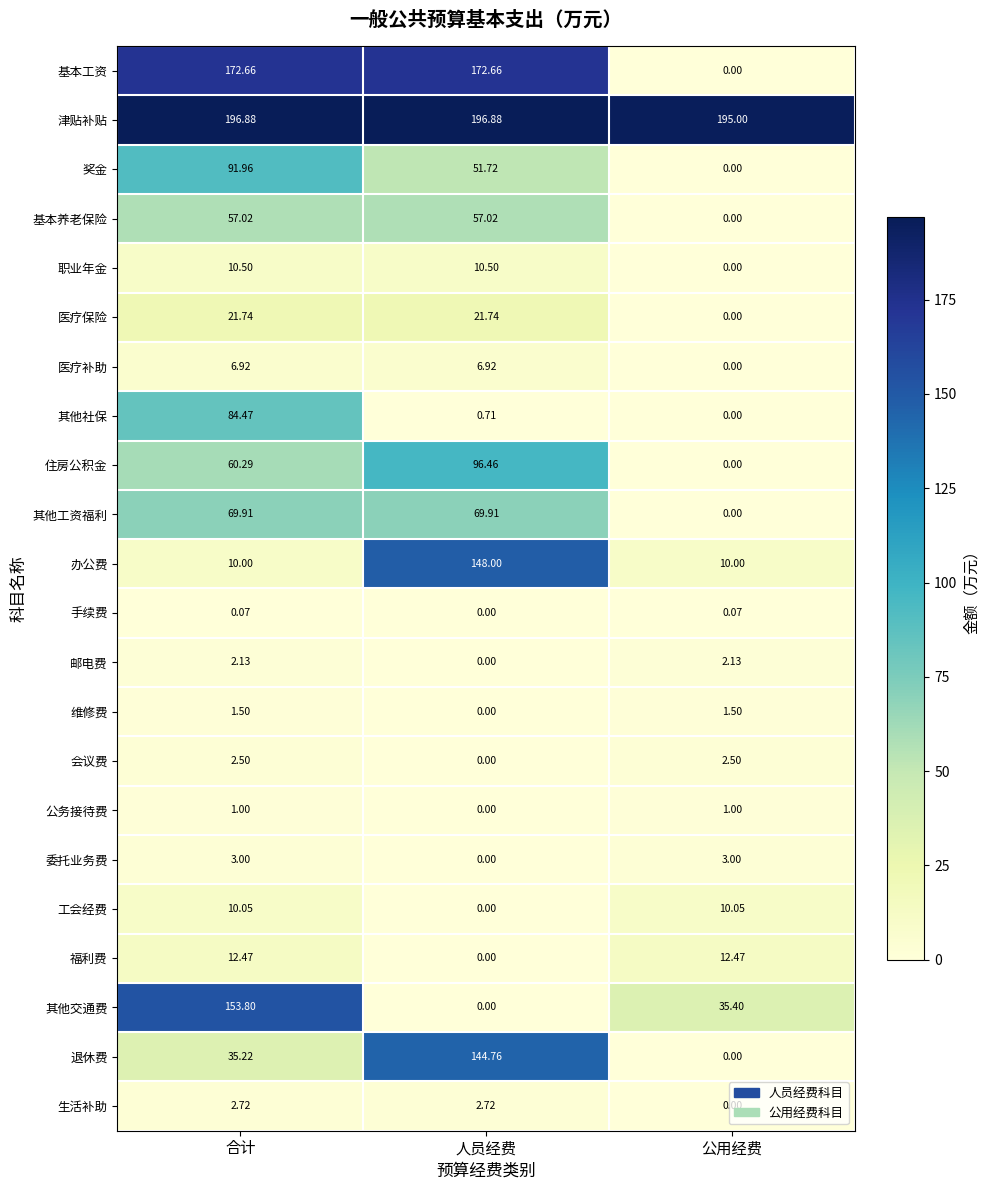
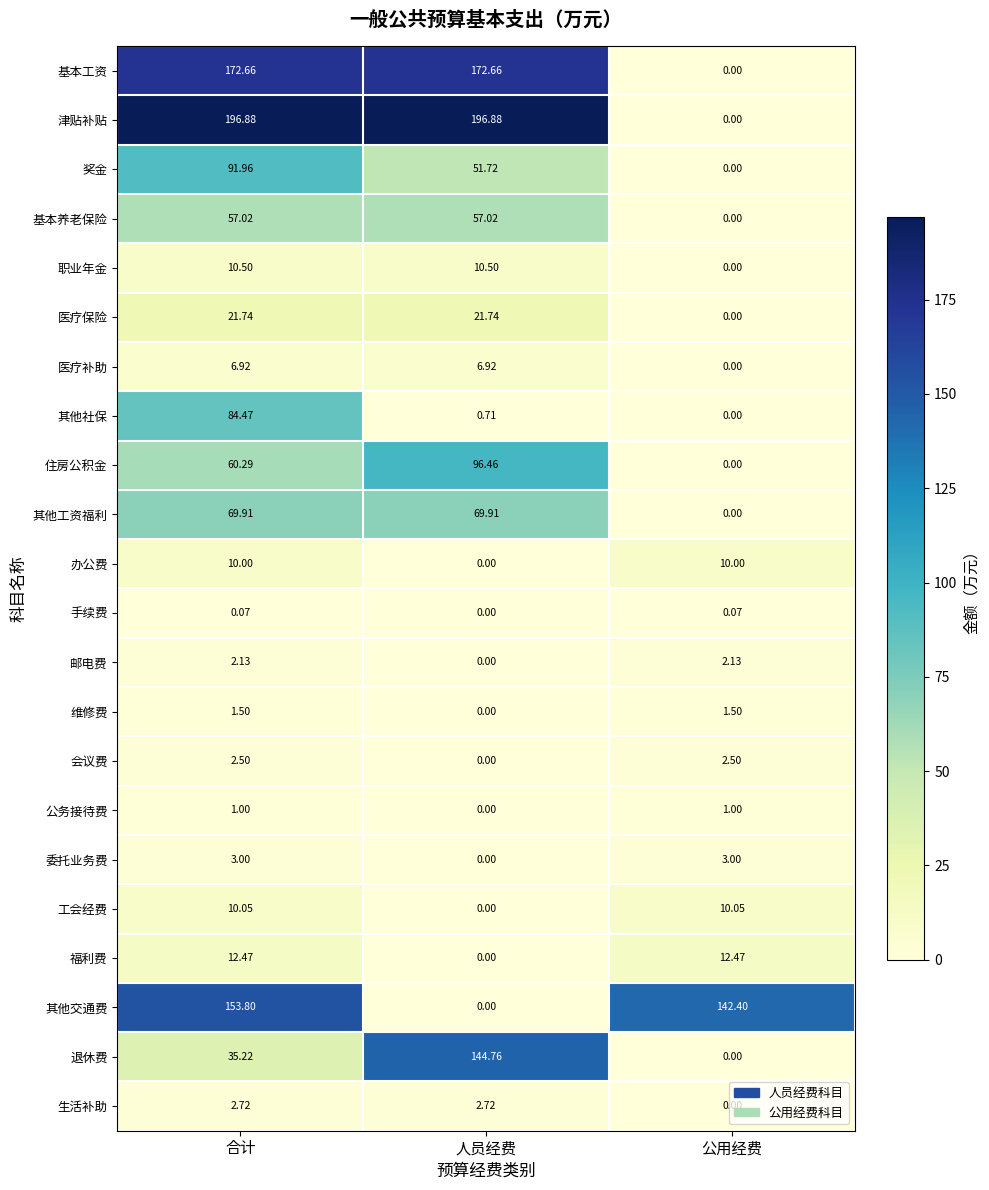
  {
    "基本工资": {
      "合计": 172.66,
      "人员经费": 172.66,
      "公用经费": 0.00
    },
    "津贴补贴": {
      "合计": 196.88,
      "人员经费": 196.88,
-     "公用经费": 195.00
+     "公用经费": 0.00
    },
    "奖金": {
      "合计": 91.96,
      "人员经费": 51.72,
      "公用经费": 0.00
    },
    "基本养老保险": {
      "合计": 57.02,
      "人员经费": 57.02,
      "公用经费": 0.00
    },
    "职业年金": {
      "合计": 10.50,
      "人员经费": 10.50,
      "公用经费": 0.00
    },
    "医疗保险": {
      "合计": 21.74,
      "人员经费": 21.74,
      "公用经费": 0.00
    },
    "医疗补助": {
      "合计": 6.92,
      "人员经费": 6.92,
      "公用经费": 0.00
    },
    "其他社保": {
      "合计": 84.47,
      "人员经费": 0.71,
      "公用经费": 0.00
    },
    "住房公积金": {
      "合计": 60.29,
      "人员经费": 96.46,
      "公用经费": 0.00
    },
    "其他工资福利": {
      "合计": 69.91,
      "人员经费": 69.91,
      "公用经费": 0.00
    },
    "办公费": {
      "合计": 10.00,
-     "人员经费": 148.00,
+     "人员经费": 0.00,
      "公用经费": 10.00
    },
    "手续费": {
      "合计": 0.07,
      "人员经费": 0.00,
      "公用经费": 0.07
    },
    "邮电费": {
      "合计": 2.13,
      "人员经费": 0.00,
      "公用经费": 2.13
    },
    "维修费": {
      "合计": 1.50,
      "人员经费": 0.00,
      "公用经费": 1.50
    },
    "会议费": {
      "合计": 2.50,
      "人员经费": 0.00,
      "公用经费": 2.50
    },
    "公务接待费": {
      "合计": 1.00,
      "人员经费": 0.00,
      "公用经费": 1.00
    },
    "委托业务费": {
      "合计": 3.00,
      "人员经费": 0.00,
      "公用经费": 3.00
    },
    "工会经费": {
      "合计": 10.05,
      "人员经费": 0.00,
      "公用经费": 10.05
    },
    "福利费": {
      "合计": 12.47,
      "人员经费": 0.00,
      "公用经费": 12.47
    },
    "其他交通费": {
      "合计": 153.80,
      "人员经费": 0.00,
-     "公用经费": 35.40
+     "公用经费": 142.40
    },
    "退休费": {
      "合计": 35.22,
      "人员经费": 144.76,
      "公用经费": 0.00
    },
    "生活补助": {
      "合计": 2.72,
      "人员经费": 2.72
    }
  }
